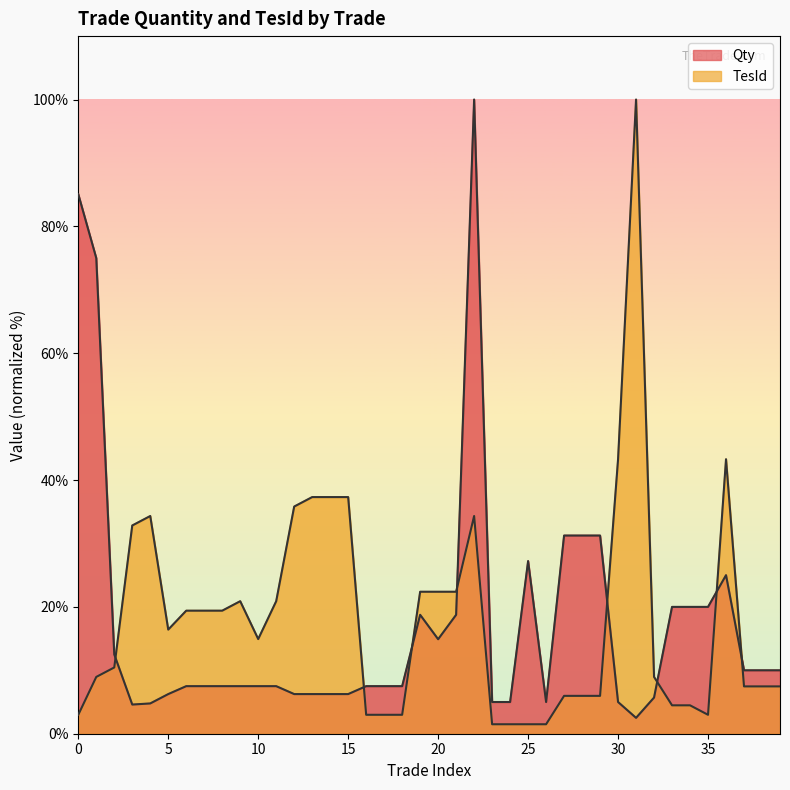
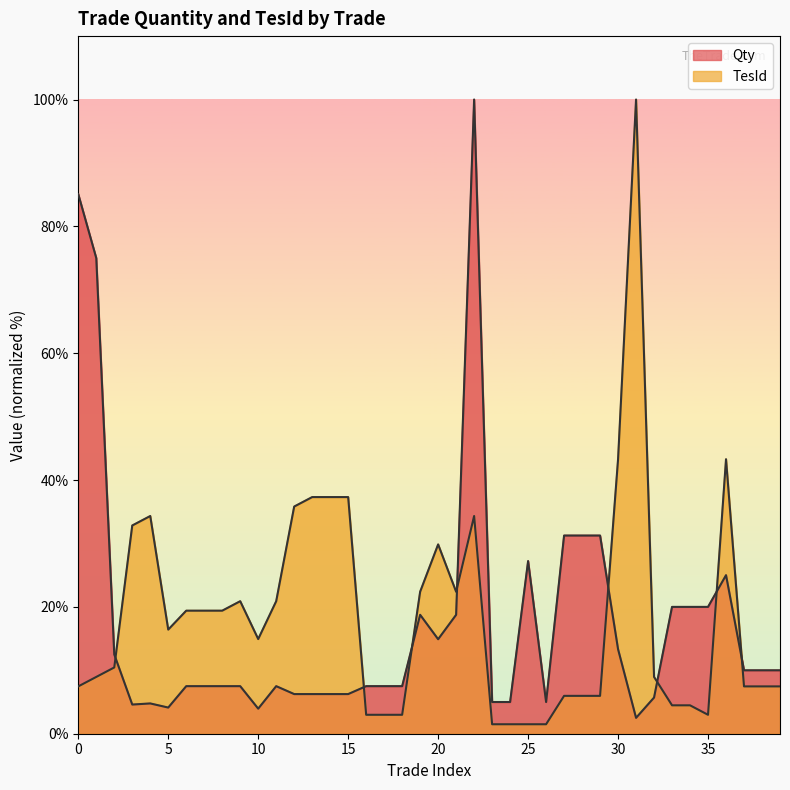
  {
    "Qty": {
      "0": "85%",
-     "5": "6%",
-     "10": "8%",
+     "5": "4%",
+     "10": "4%",
      "15": "6%",
      "20": "15%",
      "25": "27%",
-     "30": "5%",
+     "30": "13%",
      "35": "20%"
    },
    "TesId": {
-     "0": "3%",
+     "0": "7%",
      "5": "16%",
      "10": "15%",
      "15": "37%",
-     "20": "22%",
+     "20": "30%",
      "25": "1%",
      "30": "43%",
      "35": "3%"
    }
  }
